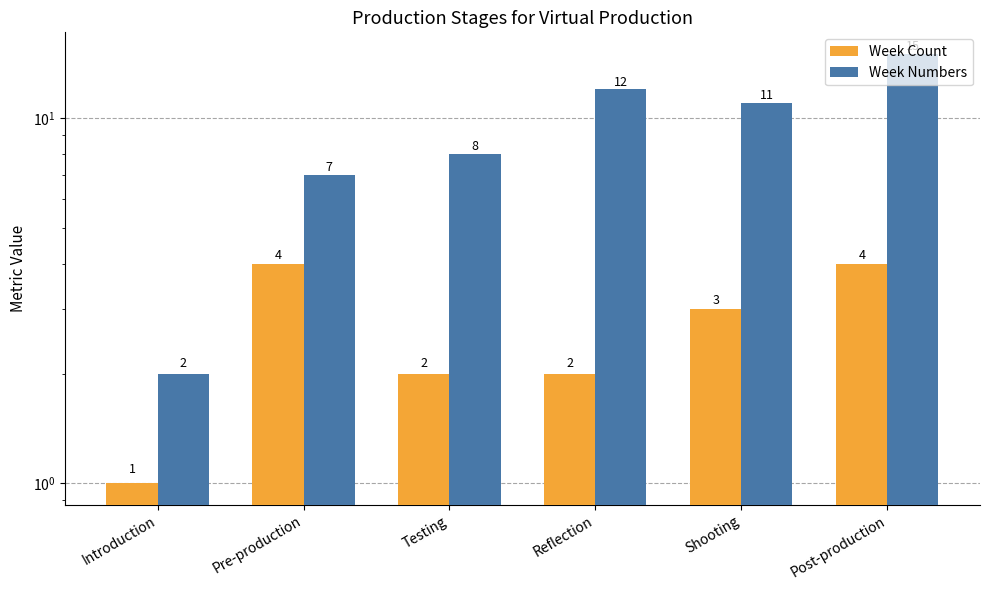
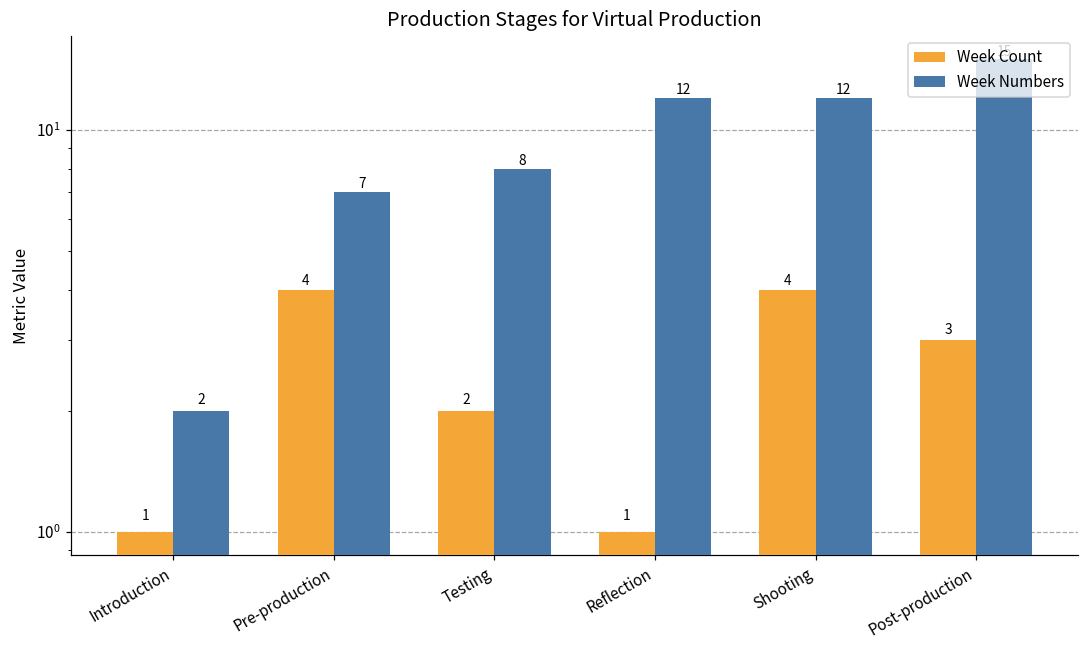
  {
    "Week Count": {
      "Introduction": 1,
      "Pre-production": 4,
      "Testing": 2,
-     "Reflection": 2,
-     "Shooting": 3,
-     "Post-production": 4
+     "Reflection": 1,
+     "Shooting": 4,
+     "Post-production": 3
    },
    "Week Numbers": {
      "Introduction": 2,
      "Pre-production": 7,
      "Testing": 8,
      "Reflection": 12,
-     "Shooting": 11
+     "Shooting": 12
    }
  }
